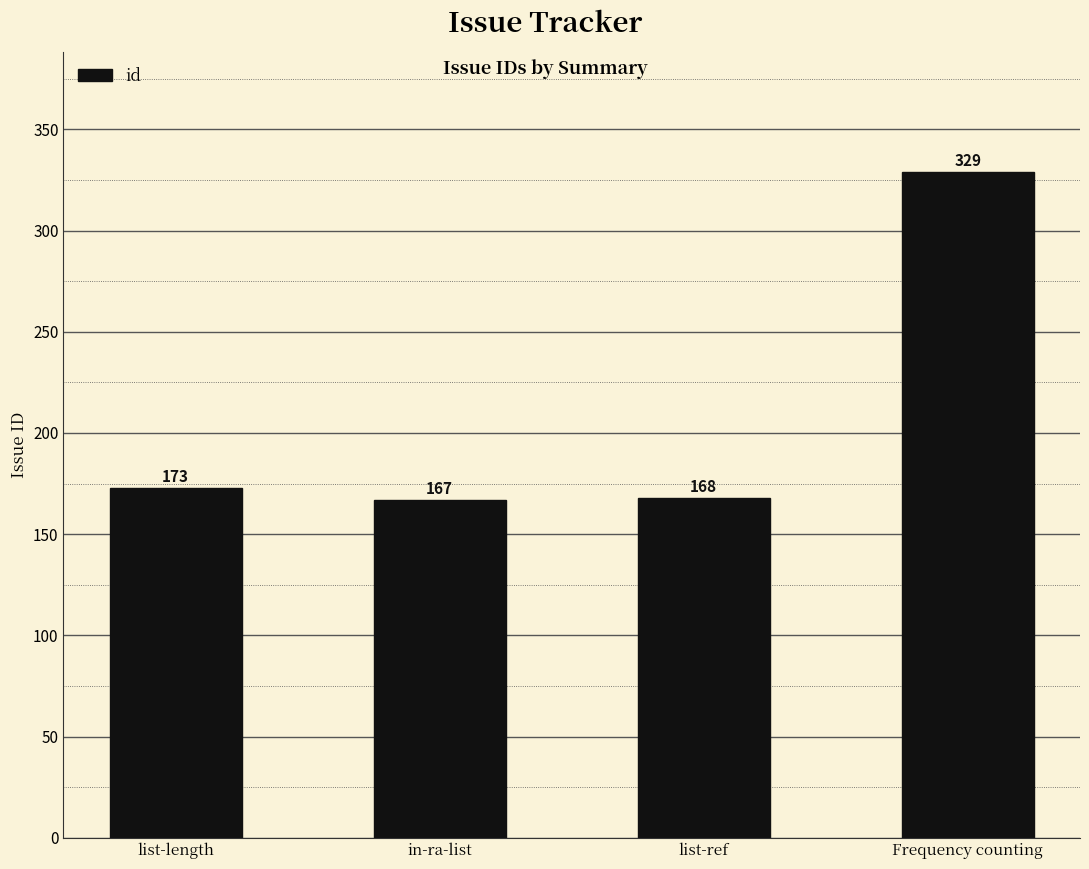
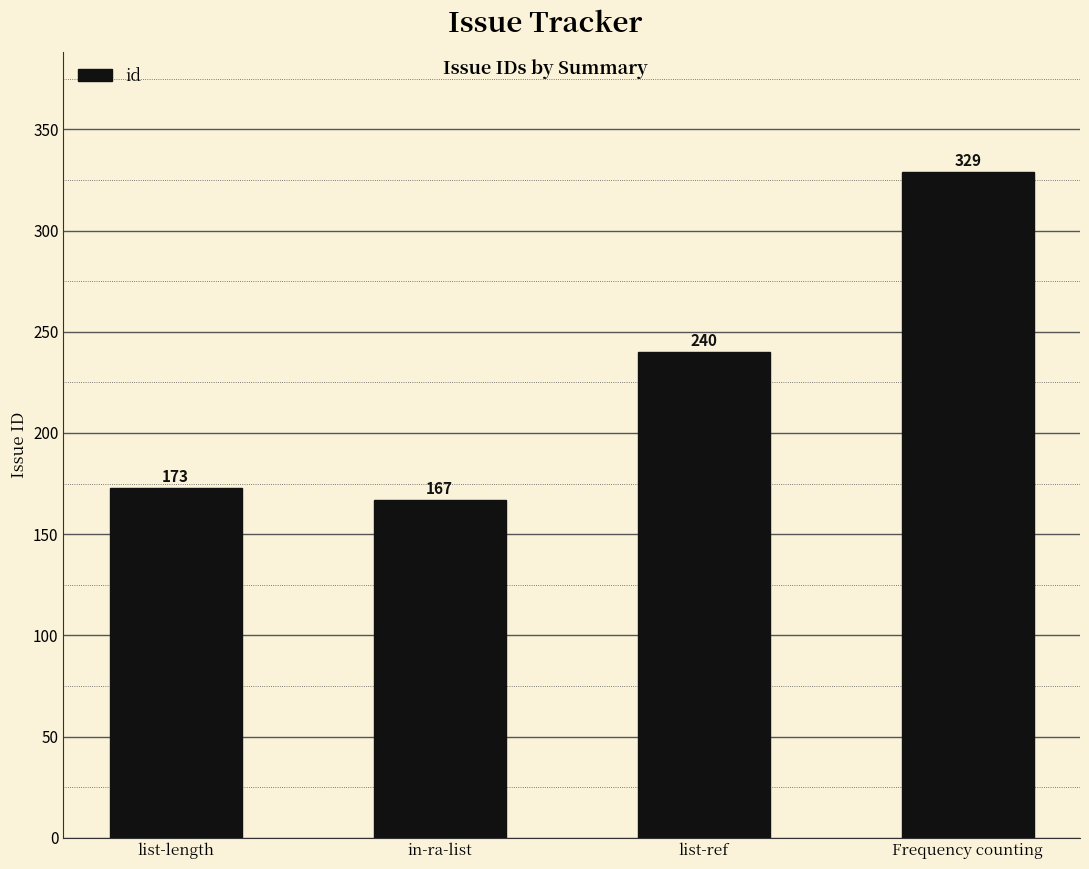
  {
    "list-length": 173,
    "in-ra-list": 167,
-   "list-ref": 168,
+   "list-ref": 240,
    "Frequency counting": 329
  }
